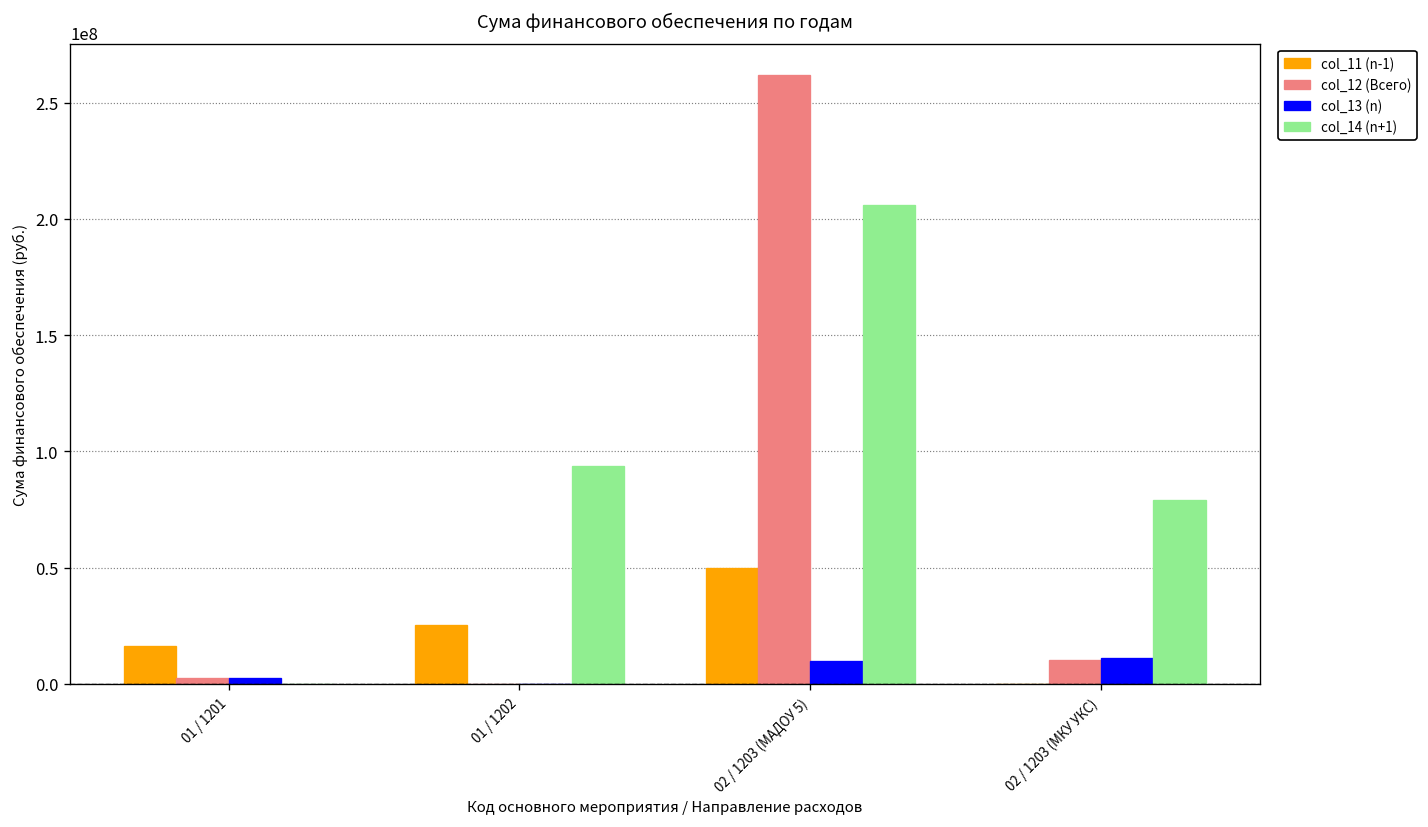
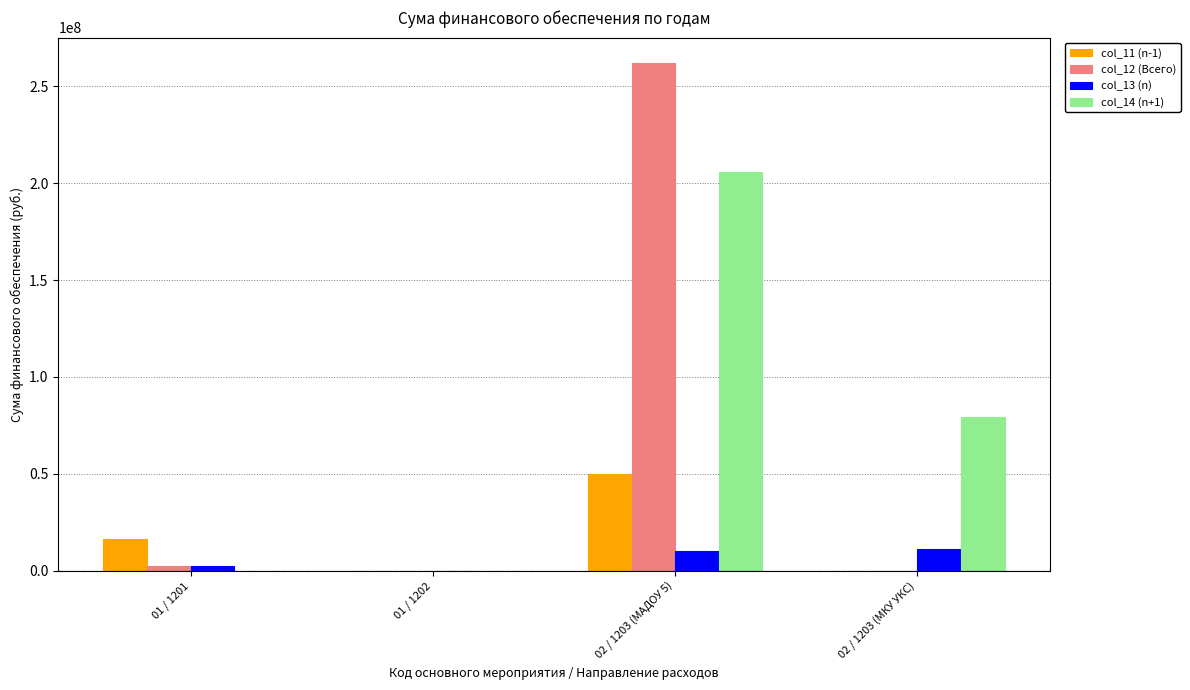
  {
    "col_11 (n-1)": {
      "01 / 1201": 17000000,
-     "01 / 1202": 25000000,
+     "01 / 1202": 0,
      "02 / 1203 (МАДОУ 5)": 50000000,
      "02 / 1203 (МКУ УКС)": 0
    },
    "col_12 (Всего)": {
      "01 / 1201": 3000000,
      "02 / 1203 (МАДОУ 5)": 262000000,
-     "02 / 1203 (МКУ УКС)": 10000000
+     "02 / 1203 (МКУ УКС)": 0
    },
    "col_13 (n)": {
      "01 / 1201": 3000000,
      "02 / 1203 (МАДОУ 5)": 10000000,
      "02 / 1203 (МКУ УКС)": 11000000
    },
    "col_14 (n+1)": {
      "01 / 1201": 0,
-     "01 / 1202": 94000000,
+     "01 / 1202": 0,
      "02 / 1203 (МАДОУ 5)": 206000000,
      "02 / 1203 (МКУ УКС)": 79000000
    }
  }
